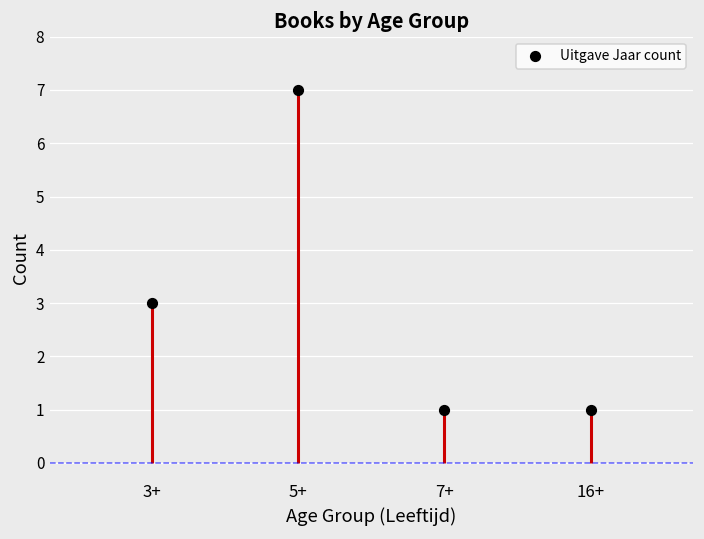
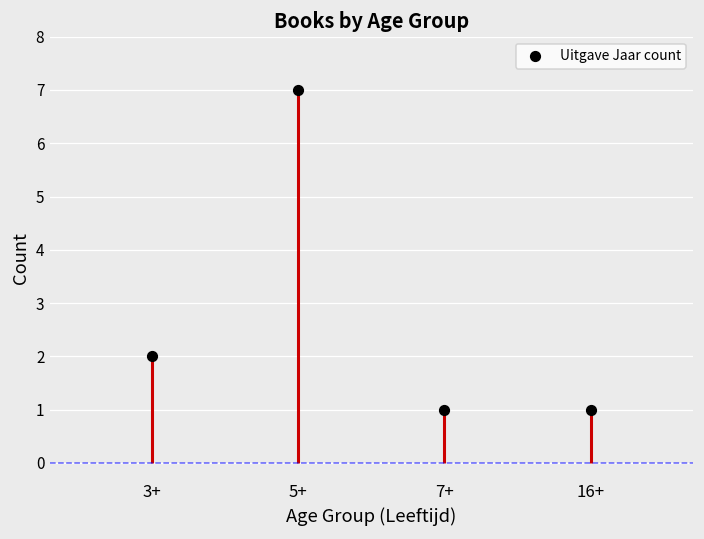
  {
-   "3+": 3
+   "3+": 2
  }
